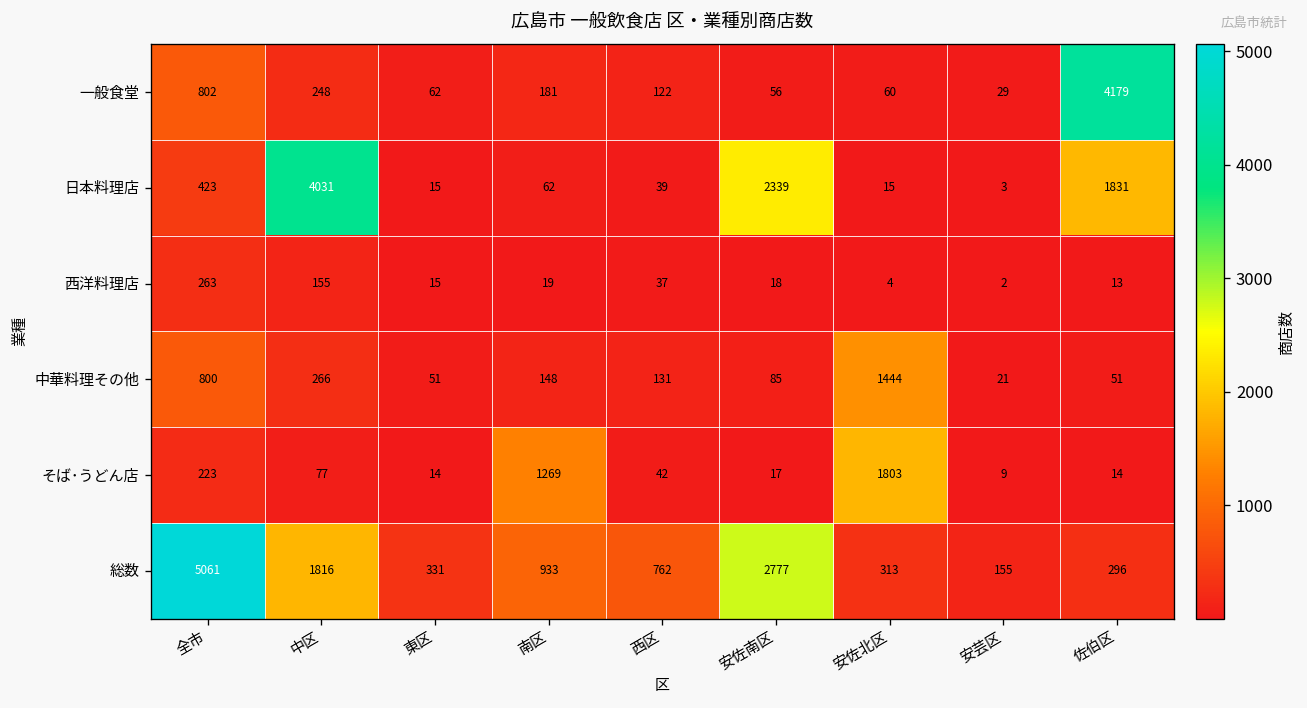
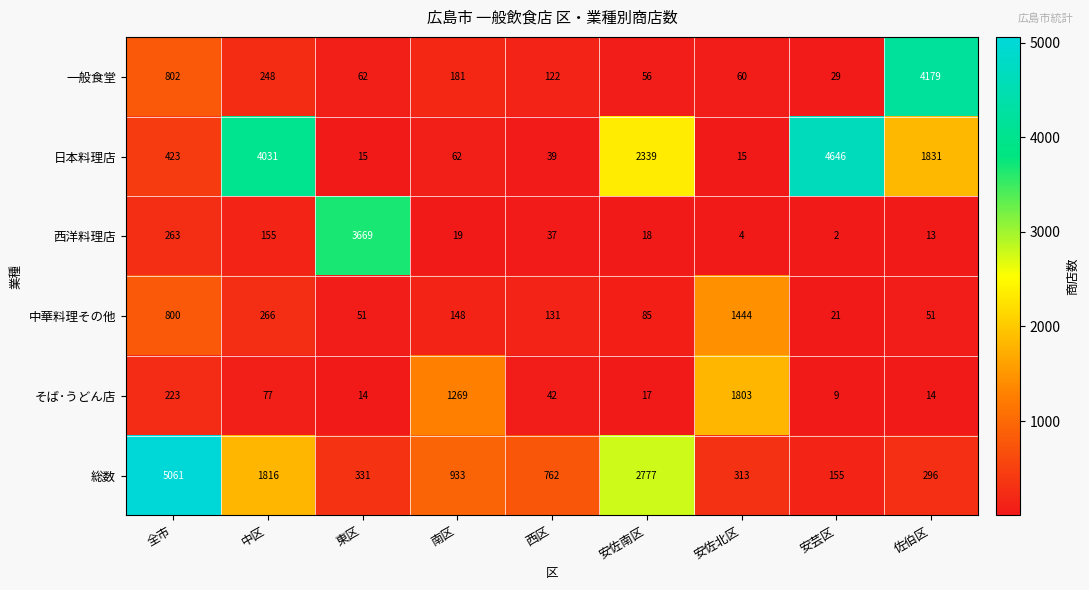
  {
    "一般食堂": {
      "全市": 802,
      "中区": 248,
      "東区": 62,
      "南区": 181,
      "西区": 122,
      "安佐南区": 56,
      "安佐北区": 60,
      "安芸区": 29,
      "佐伯区": 4179
    },
    "日本料理店": {
      "全市": 423,
      "中区": 4031,
      "東区": 15,
      "南区": 62,
      "西区": 39,
      "安佐南区": 2339,
      "安佐北区": 15,
-     "安芸区": 3,
+     "安芸区": 4646,
      "佐伯区": 1831
    },
    "西洋料理店": {
      "全市": 263,
      "中区": 155,
-     "東区": 15,
+     "東区": 3669,
      "南区": 19,
      "西区": 37,
      "安佐南区": 18,
      "安佐北区": 4,
      "安芸区": 2,
      "佐伯区": 13
    },
    "中華料理その他": {
      "全市": 800,
      "中区": 266,
      "東区": 51,
      "南区": 148,
      "西区": 131,
      "安佐南区": 85,
      "安佐北区": 1444,
      "安芸区": 21,
      "佐伯区": 51
    },
    "そば･うどん店": {
      "全市": 223,
      "中区": 77,
      "東区": 14,
      "南区": 1269,
      "西区": 42,
      "安佐南区": 17,
      "安佐北区": 1803,
      "安芸区": 9,
      "佐伯区": 14
    },
    "総数": {
      "全市": 5061,
      "中区": 1816,
      "東区": 331,
      "南区": 933,
      "西区": 762,
      "安佐南区": 2777,
      "安佐北区": 313,
      "安芸区": 155,
      "佐伯区": 296
    }
  }
